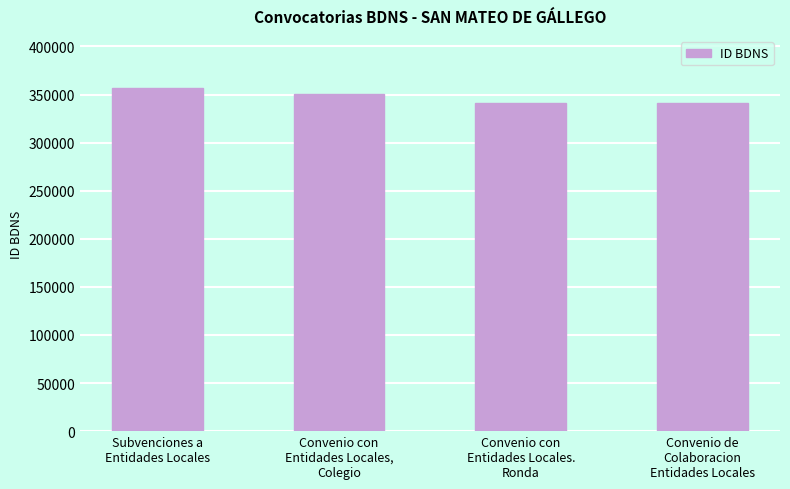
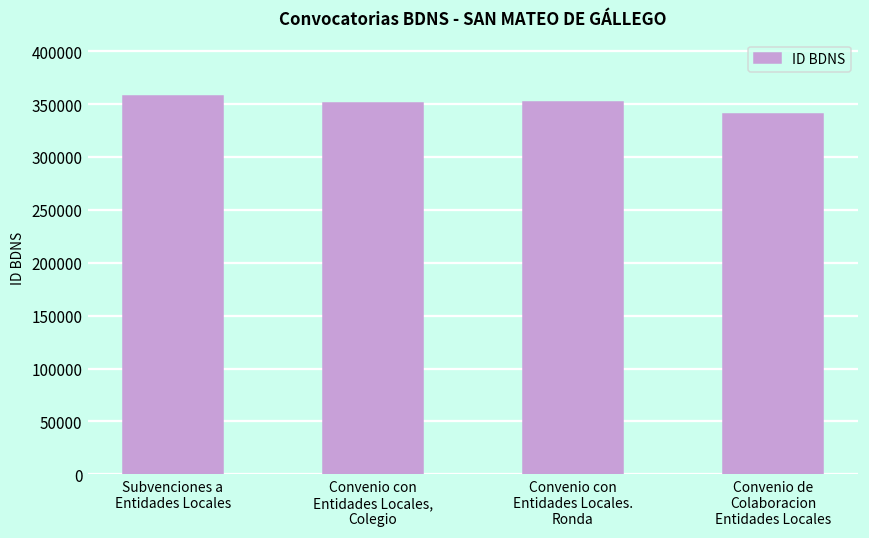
  {
    "Subvenciones a Entidades Locales": 360000,
    "Convenio con Entidades Locales, Colegio": 350000,
-   "Convenio con Entidades Locales. Ronda": 340000,
+   "Convenio con Entidades Locales. Ronda": 350000,
    "Convenio de Colaboracion Entidades Locales": 340000
  }
